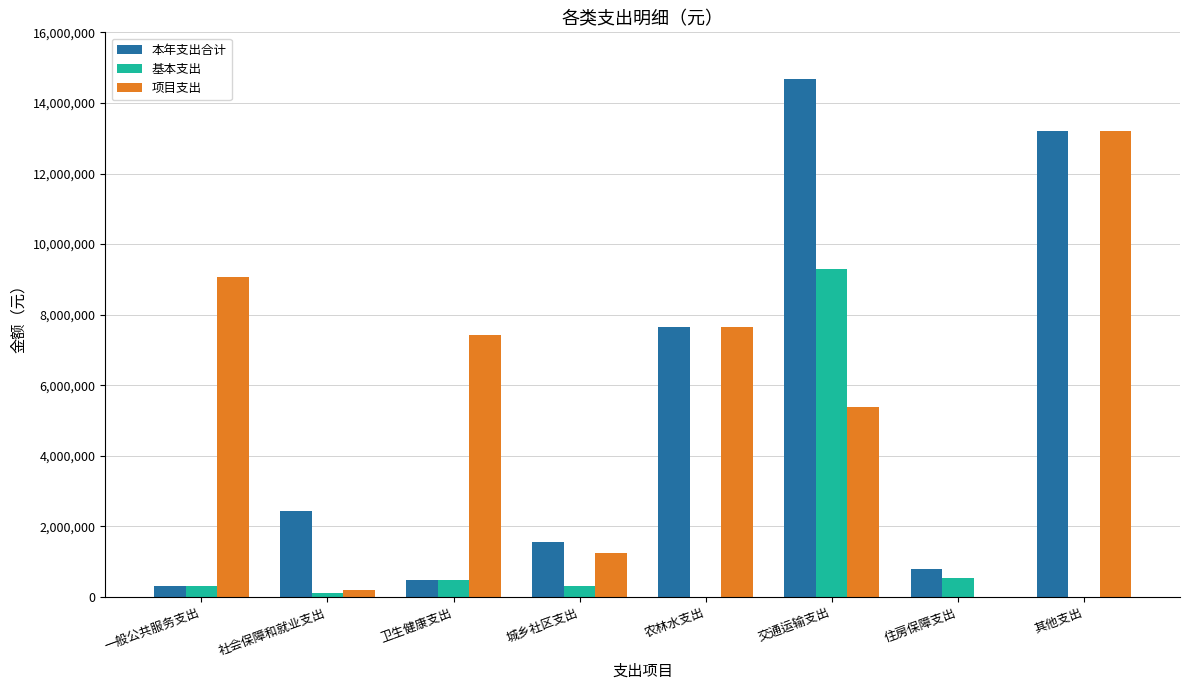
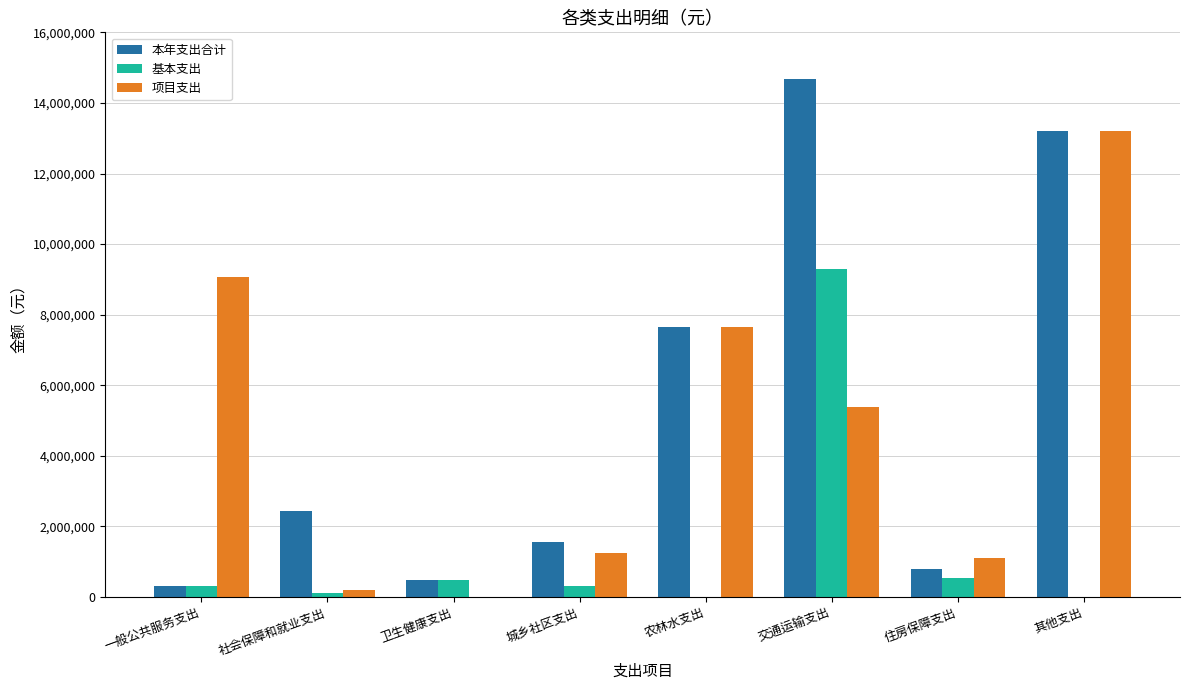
  {
    "本年支出合计": {
      "一般公共服务支出": "300,000",
      "社会保障和就业支出": "2,400,000",
      "卫生健康支出": "500,000",
      "城乡社区支出": "1,600,000",
      "农林水支出": "7,600,000",
      "交通运输支出": "14,700,000",
      "住房保障支出": "800,000",
      "其他支出": "13,200,000"
    },
    "基本支出": {
      "一般公共服务支出": "300,000",
      "社会保障和就业支出": "100,000",
      "卫生健康支出": "500,000",
      "城乡社区支出": "300,000",
      "农林水支出": "0",
      "交通运输支出": "9,300,000",
      "住房保障支出": "500,000",
      "其他支出": "0"
    },
    "项目支出": {
      "一般公共服务支出": "9,100,000",
      "社会保障和就业支出": "200,000",
-     "卫生健康支出": "7,400,000",
+     "卫生健康支出": "0",
      "城乡社区支出": "1,200,000",
      "农林水支出": "7,600,000",
      "交通运输支出": "5,400,000",
-     "住房保障支出": "0",
+     "住房保障支出": "1,100,000",
      "其他支出": "13,200,000"
    }
  }
